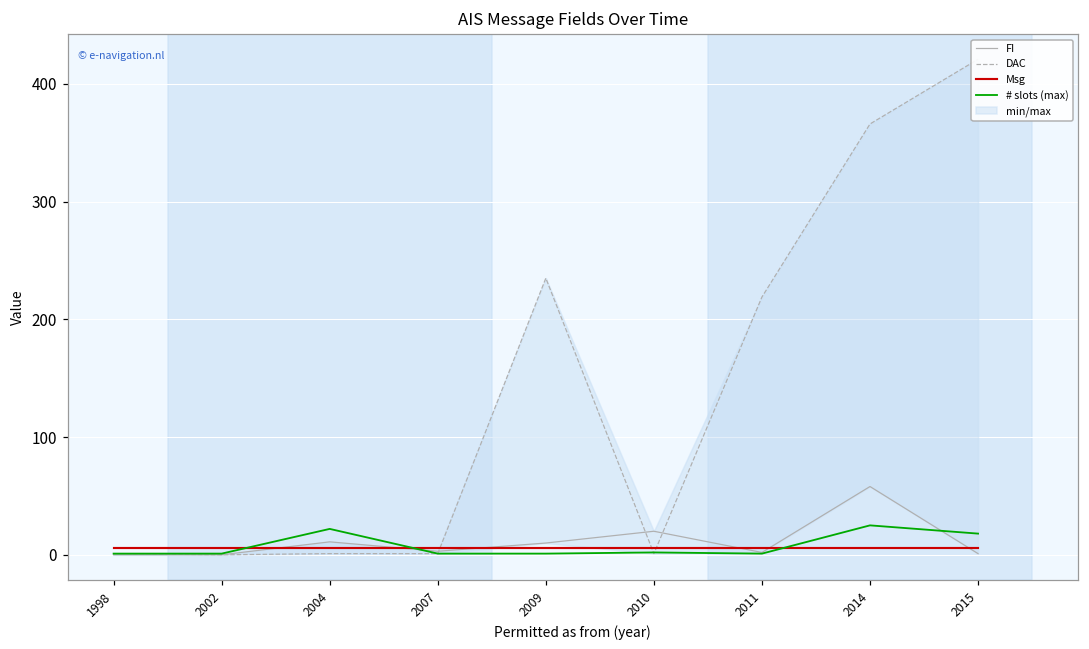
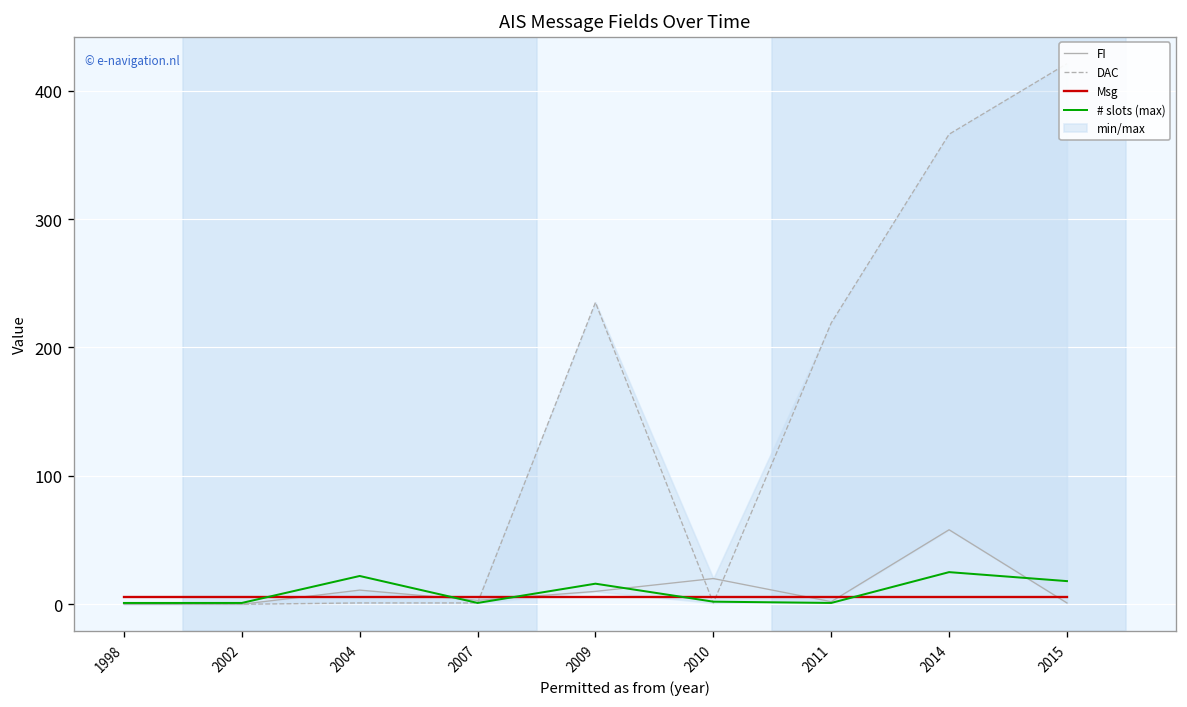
  {
    "Msg": {
      "1998": 6,
      "2002": 6,
      "2004": 6,
      "2007": 6,
      "2009": 6,
      "2010": 6,
      "2011": 6,
      "2014": 6,
      "2015": 6
    },
    "# slots (max)": {
      "2004": 22,
-     "2009": 1,
+     "2009": 16,
      "2014": 25,
      "2015": 18
    }
  }
